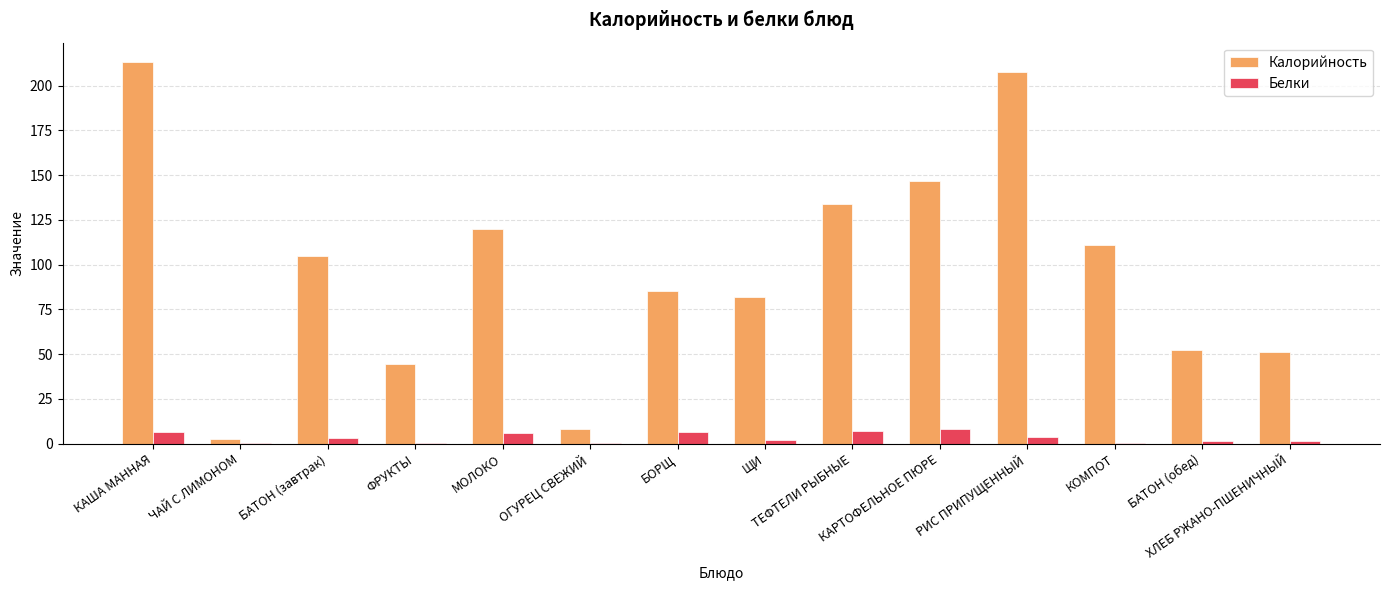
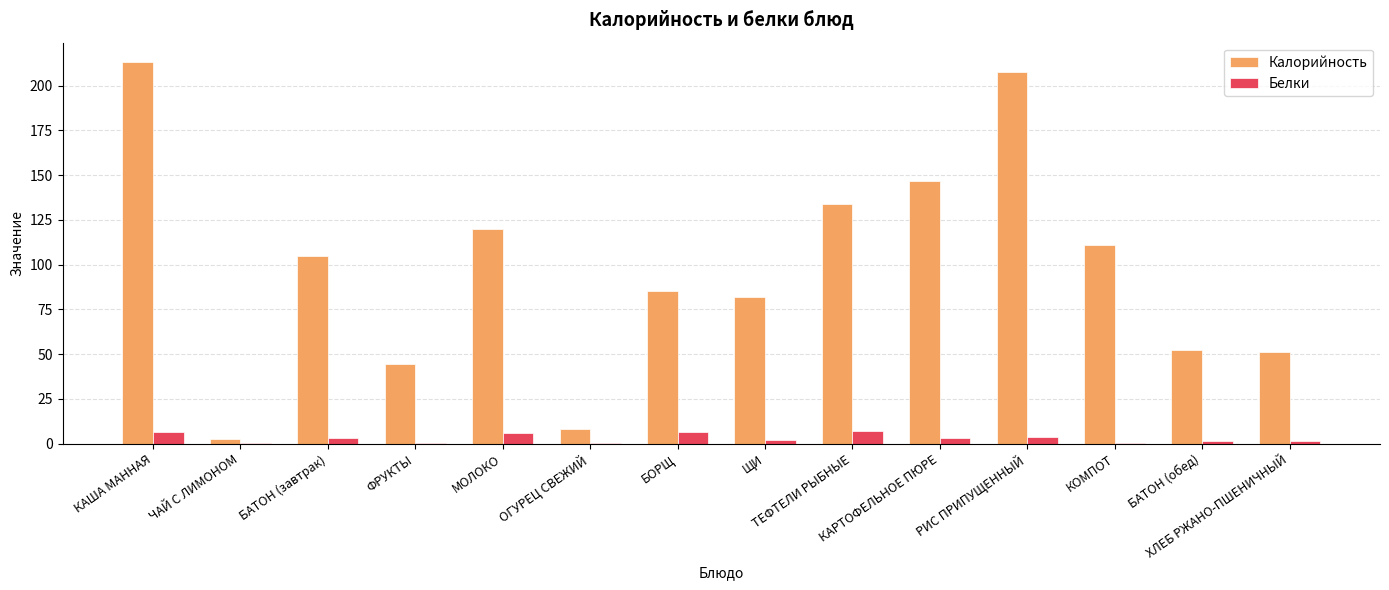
  {
    "Калорийность": {
      "КАША МАННАЯ": 213,
      "ЧАЙ С ЛИМОНОМ": 3,
      "БАТОН (завтрак)": 105,
      "ФРУКТЫ": 45,
      "МОЛОКО": 120,
      "ОГУРЕЦ СВЕЖИЙ": 8,
      "БОРЩ": 85,
      "ЩИ": 82,
      "ТЕФТЕЛИ РЫБНЫЕ": 134,
      "КАРТОФЕЛЬНОЕ ПЮРЕ": 147,
      "РИС ПРИПУЩЕННЫЙ": 208,
      "КОМПОТ": 111,
      "БАТОН (обед)": 52,
      "ХЛЕБ РЖАНО-ПШЕНИЧНЫЙ": 51
    },
    "Белки": {
      "КАША МАННАЯ": 7,
      "БАТОН (завтрак)": 3,
      "МОЛОКО": 6,
      "БОРЩ": 7,
      "ЩИ": 2,
      "ТЕФТЕЛИ РЫБНЫЕ": 7,
-     "КАРТОФЕЛЬНОЕ ПЮРЕ": 8,
+     "КАРТОФЕЛЬНОЕ ПЮРЕ": 3,
      "РИС ПРИПУЩЕННЫЙ": 4,
      "БАТОН (обед)": 2,
      "ХЛЕБ РЖАНО-ПШЕНИЧНЫЙ": 2
    }
  }
